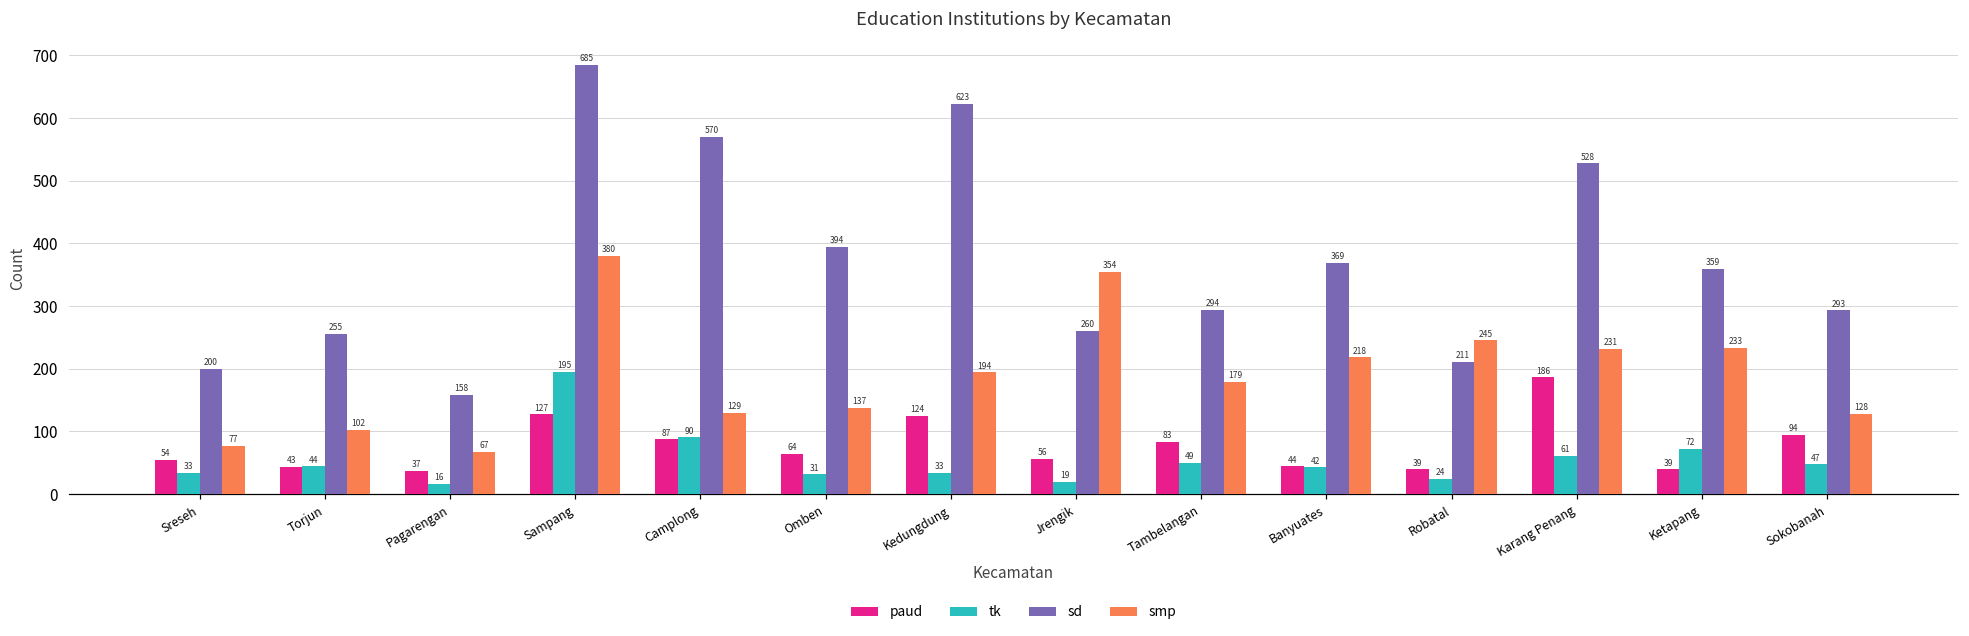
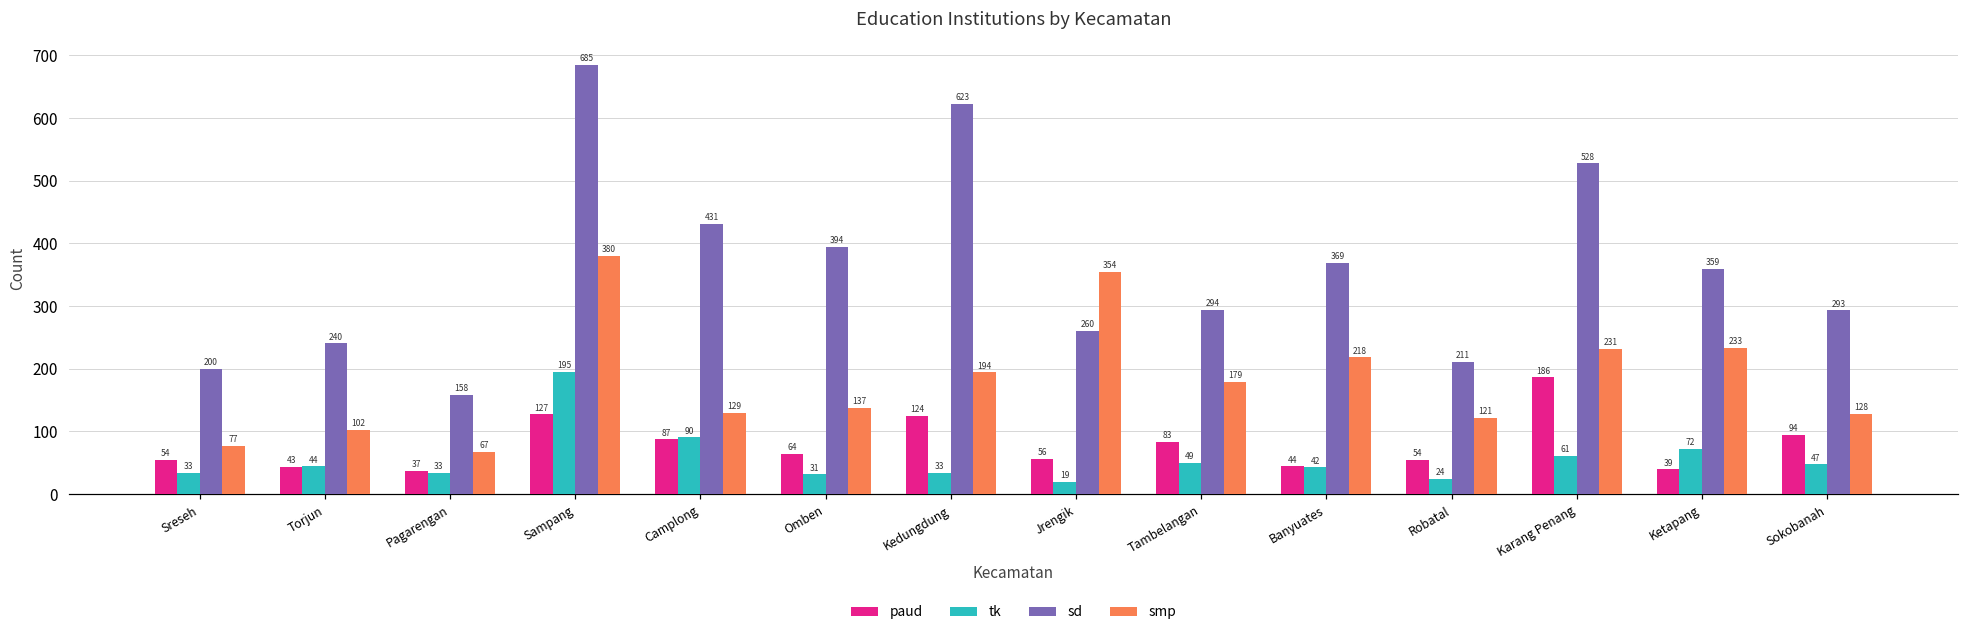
  {
    "paud": {
      "Sreseh": 54,
      "Torjun": 43,
      "Pagarengan": 37,
      "Sampang": 127,
      "Camplong": 87,
      "Omben": 64,
      "Kedungdung": 124,
      "Jrengik": 56,
      "Tambelangan": 83,
      "Banyuates": 44,
-     "Robatal": 39,
+     "Robatal": 54,
      "Karang Penang": 186,
      "Ketapang": 39,
      "Sokobanah": 94
    },
    "tk": {
      "Sreseh": 33,
      "Torjun": 44,
-     "Pagarengan": 16,
+     "Pagarengan": 33,
      "Sampang": 195,
      "Camplong": 90,
      "Omben": 31,
      "Kedungdung": 33,
      "Jrengik": 19,
      "Tambelangan": 49,
      "Banyuates": 42,
      "Robatal": 24,
      "Karang Penang": 61,
      "Ketapang": 72,
      "Sokobanah": 47
    },
    "sd": {
      "Sreseh": 200,
-     "Torjun": 255,
+     "Torjun": 240,
      "Pagarengan": 158,
      "Sampang": 685,
-     "Camplong": 570,
+     "Camplong": 431,
      "Omben": 394,
      "Kedungdung": 623,
      "Jrengik": 260,
      "Tambelangan": 294,
      "Banyuates": 369,
      "Robatal": 211,
      "Karang Penang": 528,
      "Ketapang": 359,
      "Sokobanah": 293
    },
    "smp": {
      "Sreseh": 77,
      "Torjun": 102,
      "Pagarengan": 67,
      "Sampang": 380,
      "Camplong": 129,
      "Omben": 137,
      "Kedungdung": 194,
      "Jrengik": 354,
      "Tambelangan": 179,
      "Banyuates": 218,
-     "Robatal": 245,
+     "Robatal": 121,
      "Karang Penang": 231,
      "Ketapang": 233,
      "Sokobanah": 128
    }
  }
